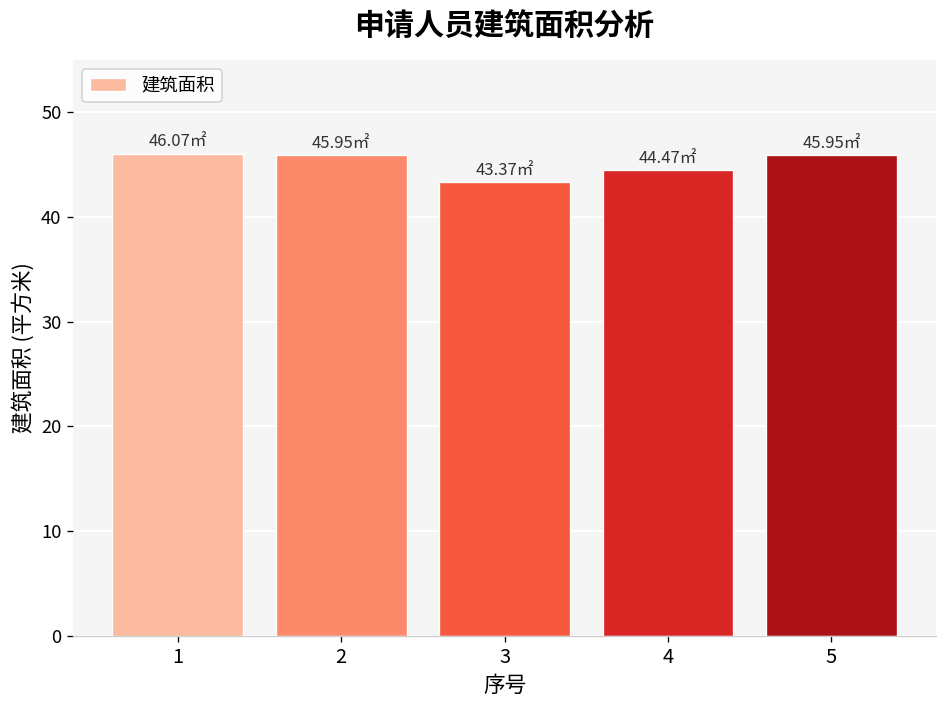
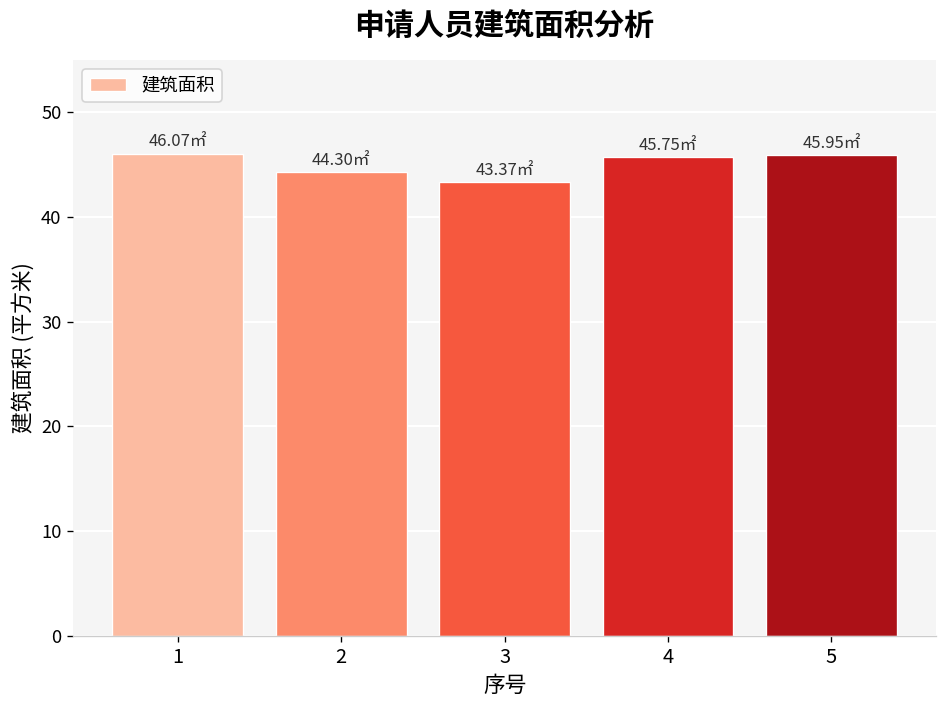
  {
    "1": "46.07㎡",
-   "2": "45.95㎡",
+   "2": "44.30㎡",
    "3": "43.37㎡",
-   "4": "44.47㎡",
+   "4": "45.75㎡",
    "5": "45.95㎡"
  }
